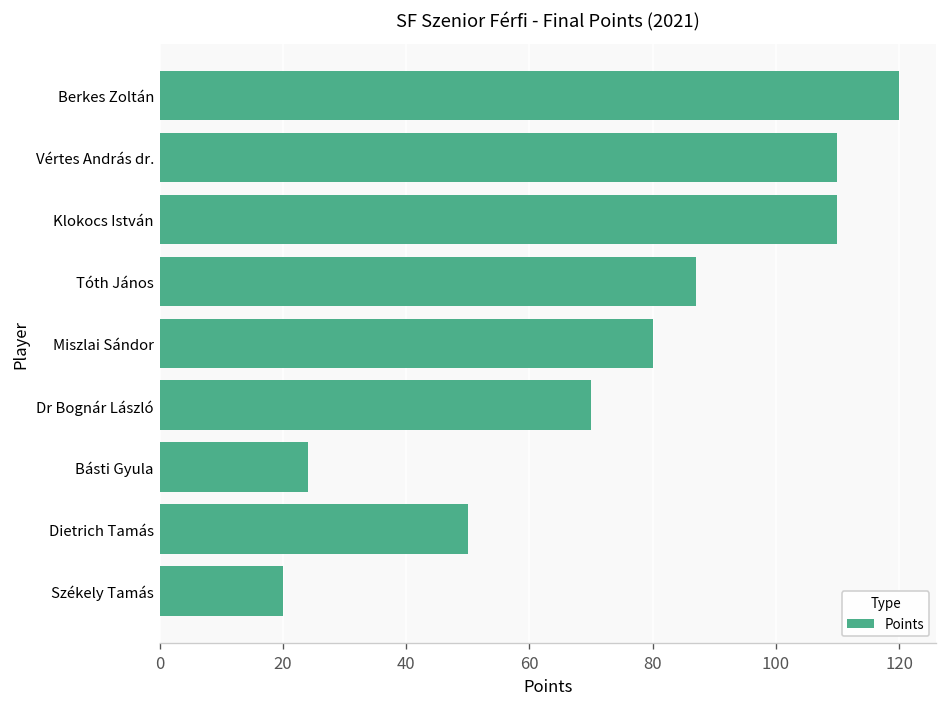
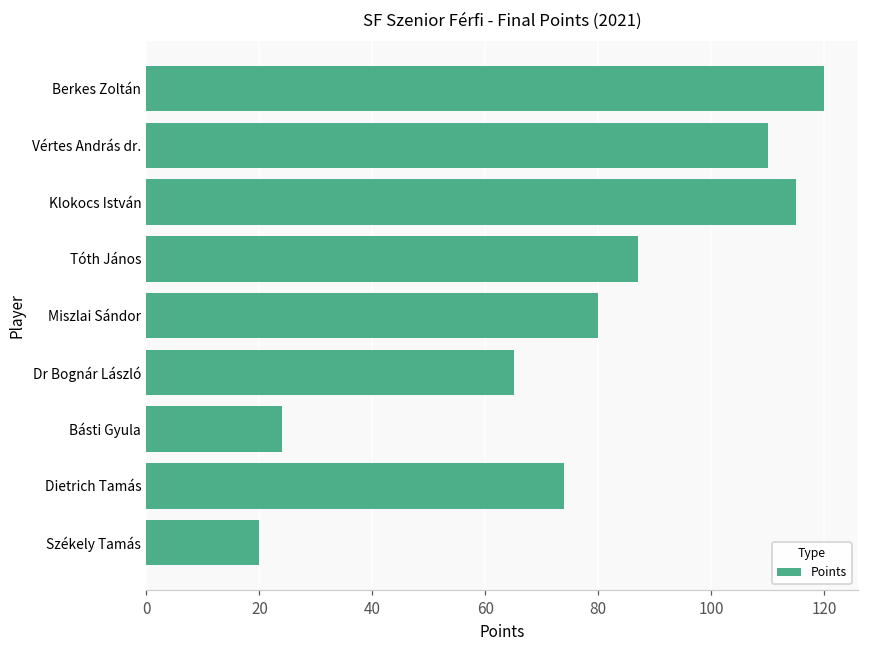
  {
    "Berkes Zoltán": 120,
    "Vértes András dr.": 110,
-   "Klokocs István": 110,
+   "Klokocs István": 115,
    "Tóth János": 87,
    "Miszlai Sándor": 80,
-   "Dr Bognár László": 70,
+   "Dr Bognár László": 65,
    "Básti Gyula": 24,
-   "Dietrich Tamás": 50,
+   "Dietrich Tamás": 74,
    "Székely Tamás": 20
  }
